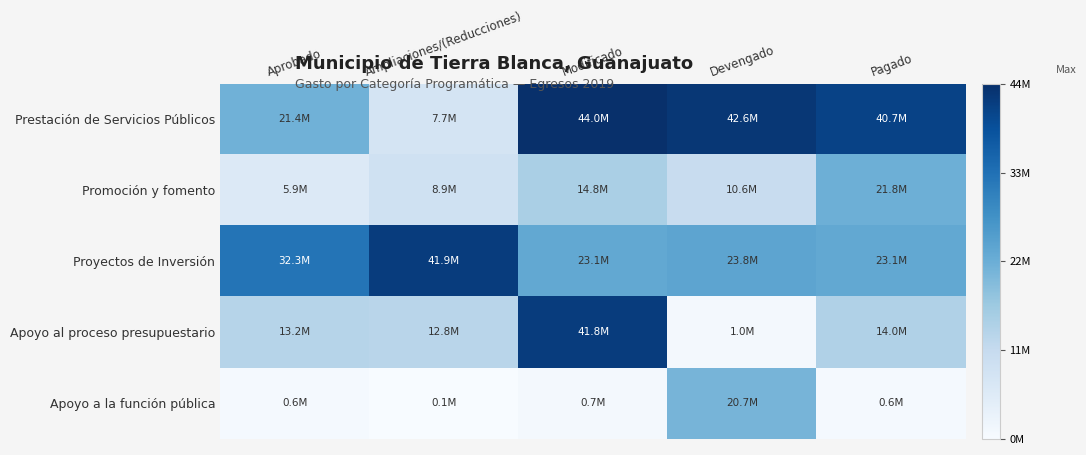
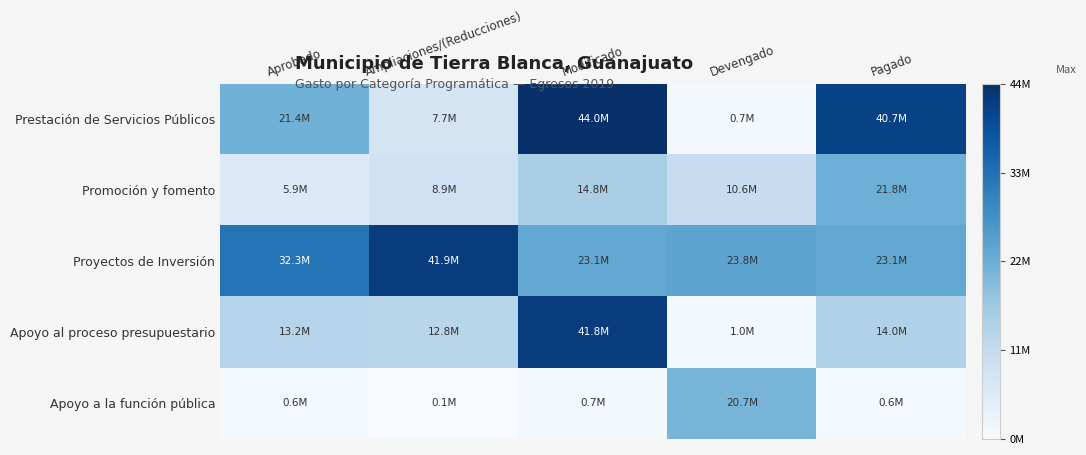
  {
    "Prestación de Servicios Públicos": {
      "Aprobado": "21.4M",
      "Ampliaciones/(Reducciones)": "7.7M",
      "Modificado": "44.0M",
-     "Devengado": "42.6M",
+     "Devengado": "0.7M",
      "Pagado": "40.7M"
    },
    "Promoción y fomento": {
      "Aprobado": "5.9M",
      "Ampliaciones/(Reducciones)": "8.9M",
      "Modificado": "14.8M",
      "Devengado": "10.6M",
      "Pagado": "21.8M"
    },
    "Proyectos de Inversión": {
      "Aprobado": "32.3M",
      "Ampliaciones/(Reducciones)": "41.9M",
      "Modificado": "23.1M",
      "Devengado": "23.8M",
      "Pagado": "23.1M"
    },
    "Apoyo al proceso presupuestario": {
      "Aprobado": "13.2M",
      "Ampliaciones/(Reducciones)": "12.8M",
      "Modificado": "41.8M",
      "Devengado": "1.0M",
      "Pagado": "14.0M"
    },
    "Apoyo a la función pública": {
      "Aprobado": "0.6M",
      "Ampliaciones/(Reducciones)": "0.1M",
      "Modificado": "0.7M",
      "Devengado": "20.7M",
      "Pagado": "0.6M"
    }
  }
